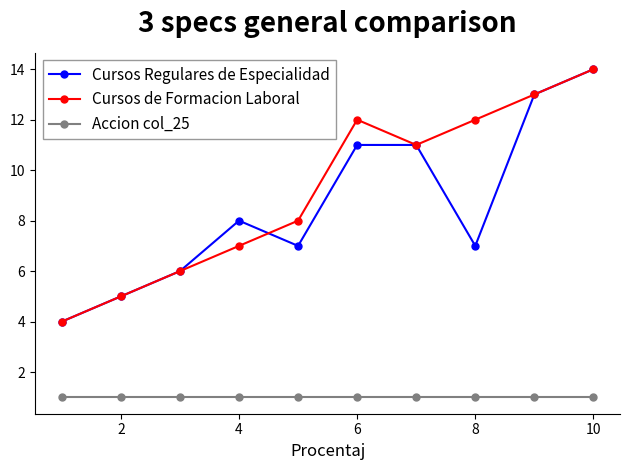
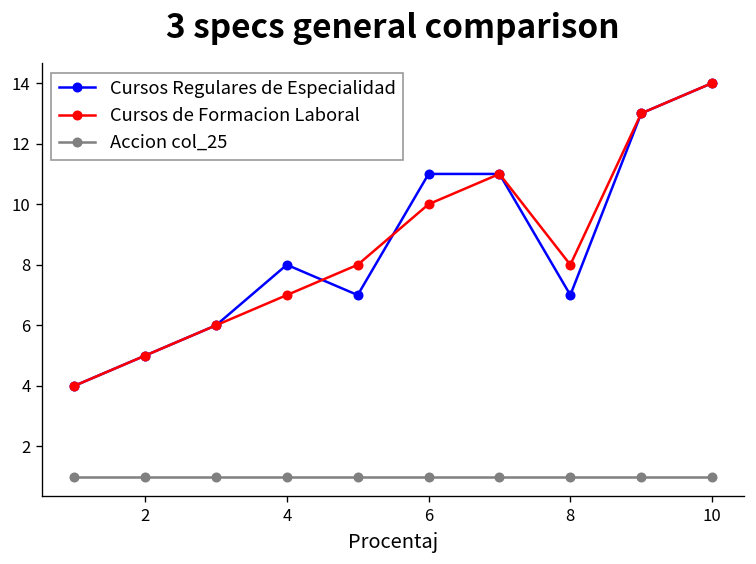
  {
    "Cursos Regulares de Especialidad": {
      "4": 8,
      "6": 11,
      "8": 7
    },
    "Cursos de Formacion Laboral": {
      "4": 7,
-     "6": 12,
-     "8": 12
+     "6": 10,
+     "8": 8
    },
    "Accion col_25": {
      "2": 1,
      "4": 1,
      "6": 1,
      "8": 1,
      "10": 1
    }
  }
